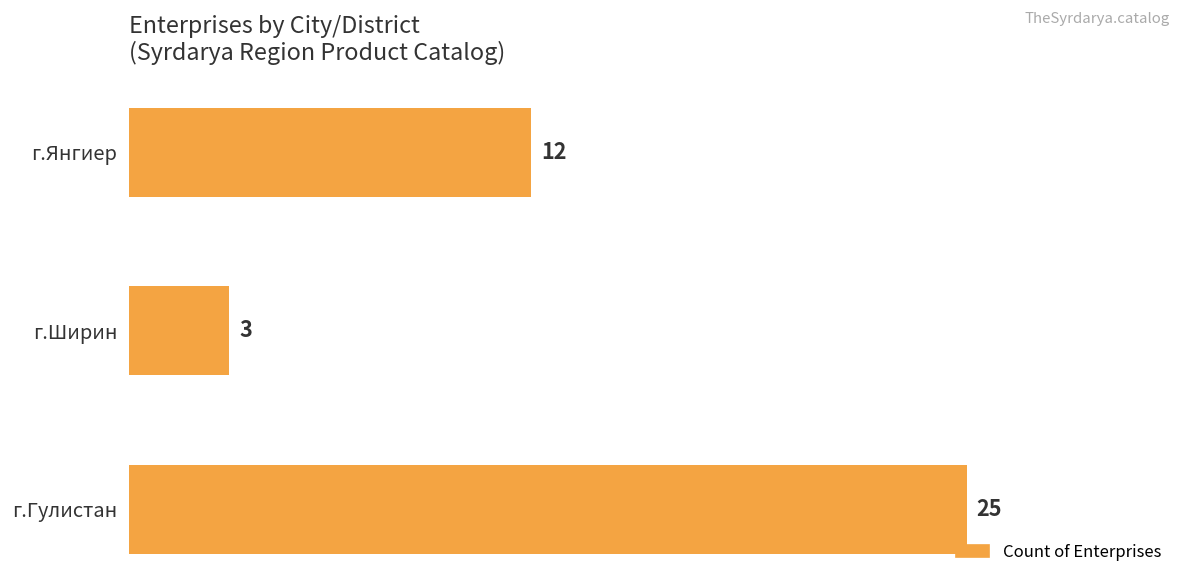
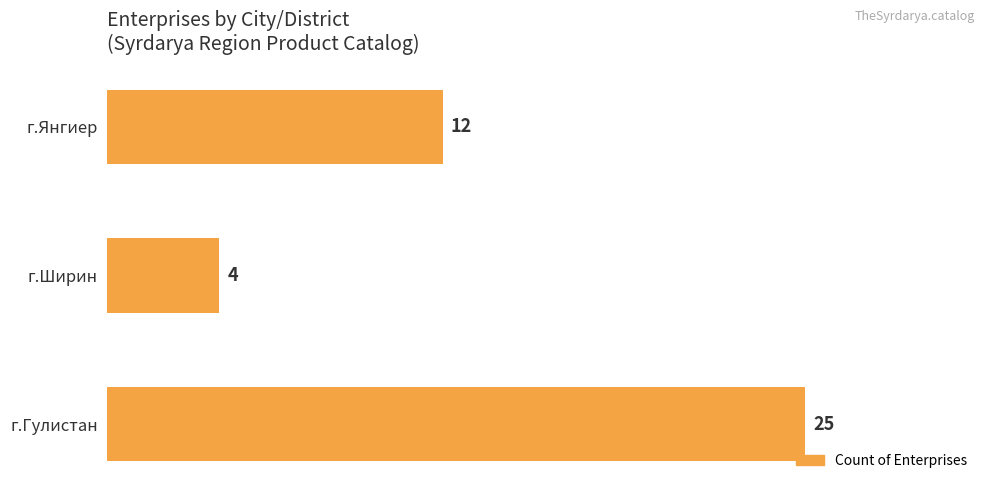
  {
    "г.Янгиер": 12,
-   "г.Ширин": 3,
+   "г.Ширин": 4,
    "г.Гулистан": 25
  }
